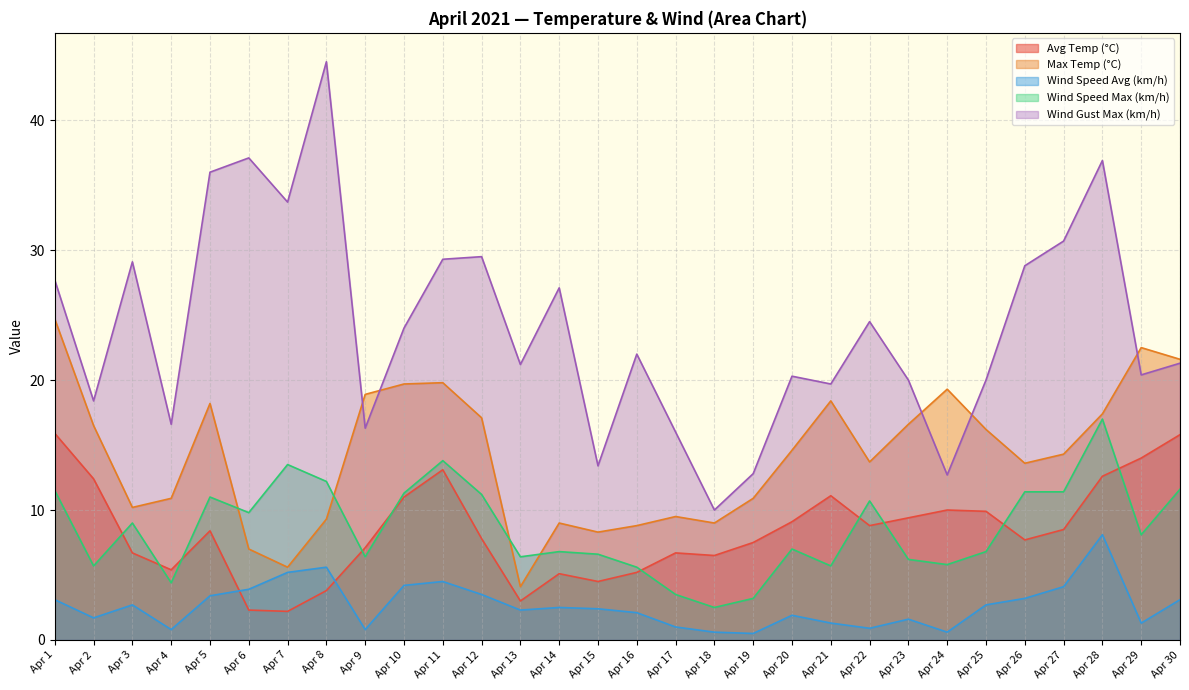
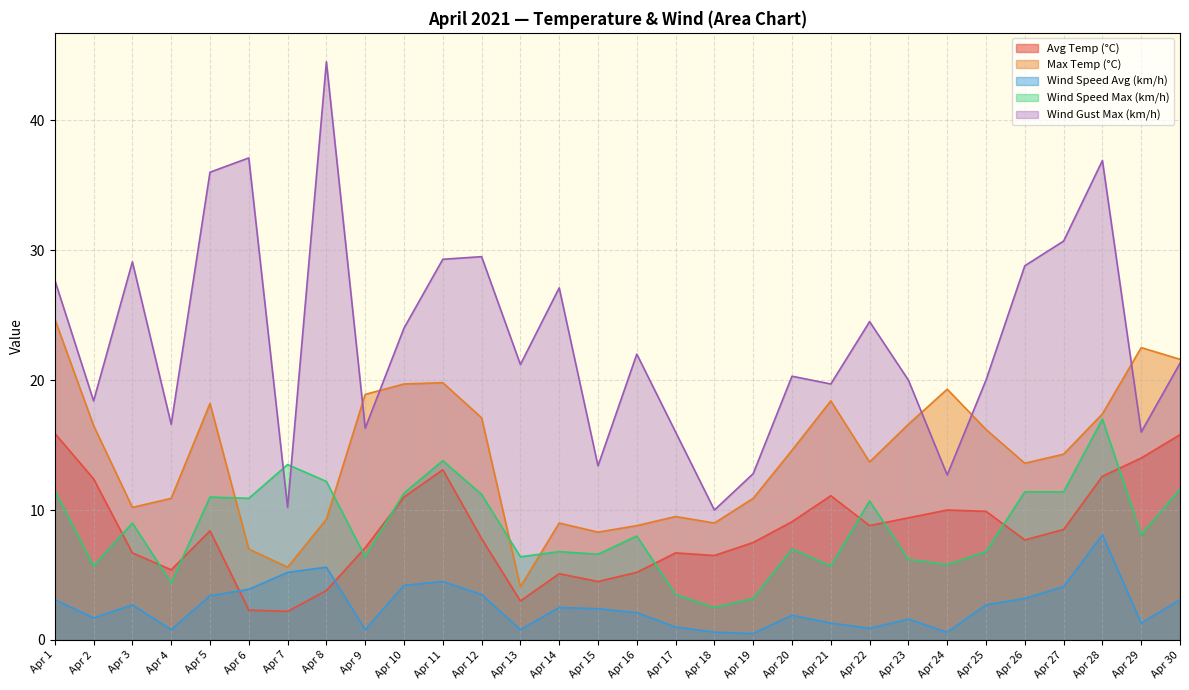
  {
    "Wind Speed Avg (km/h)": {
      "Apr 1": 3.1,
      "Apr 2": 1.7,
      "Apr 3": 2.7,
      "Apr 4": 0.8,
      "Apr 5": 3.4,
      "Apr 6": 3.9,
      "Apr 7": 5.2,
      "Apr 8": 5.6,
      "Apr 9": 0.8,
      "Apr 10": 4.2,
      "Apr 11": 4.5,
      "Apr 12": 3.5,
-     "Apr 13": 2.3,
+     "Apr 13": 0.8,
      "Apr 14": 2.5,
      "Apr 15": 2.4,
      "Apr 16": 2.1,
      "Apr 17": 1.0,
      "Apr 18": 0.6,
      "Apr 19": 0.5,
      "Apr 20": 1.9,
      "Apr 21": 1.3,
      "Apr 22": 0.9,
      "Apr 23": 1.6,
      "Apr 24": 0.6,
      "Apr 25": 2.7,
      "Apr 26": 3.2,
      "Apr 27": 4.1,
      "Apr 28": 8.1,
      "Apr 29": 1.3,
      "Apr 30": 3.1
    },
    "Wind Speed Max (km/h)": {
      "Apr 1": 11.5,
      "Apr 2": 5.7,
      "Apr 3": 9.0,
      "Apr 4": 4.4,
      "Apr 5": 11.0,
-     "Apr 6": 9.8,
+     "Apr 6": 10.9,
      "Apr 7": 13.5,
      "Apr 8": 12.2,
      "Apr 9": 6.4,
      "Apr 10": 11.3,
      "Apr 11": 13.8,
      "Apr 12": 11.2,
      "Apr 13": 6.4,
      "Apr 14": 6.8,
      "Apr 15": 6.6,
-     "Apr 16": 5.6,
+     "Apr 16": 8.0,
      "Apr 17": 3.5,
      "Apr 18": 2.5,
      "Apr 19": 3.2,
      "Apr 20": 7.0,
      "Apr 21": 5.7,
      "Apr 22": 10.7,
      "Apr 23": 6.2,
      "Apr 24": 5.8,
      "Apr 25": 6.8,
      "Apr 26": 11.4,
      "Apr 27": 11.4,
      "Apr 28": 17.0,
      "Apr 29": 8.1,
      "Apr 30": 11.6
    },
    "Wind Gust Max (km/h)": {
      "Apr 1": 27.7,
      "Apr 2": 18.4,
      "Apr 3": 29.1,
      "Apr 4": 16.6,
      "Apr 5": 36.0,
      "Apr 6": 37.1,
-     "Apr 7": 33.7,
+     "Apr 7": 10.2,
      "Apr 8": 44.5,
      "Apr 9": 16.3,
      "Apr 10": 24.0,
      "Apr 11": 29.3,
      "Apr 12": 29.5,
      "Apr 13": 21.2,
      "Apr 14": 27.1,
      "Apr 15": 13.4,
      "Apr 16": 22.0,
      "Apr 17": 16.0,
      "Apr 18": 10.0,
      "Apr 19": 12.8,
      "Apr 20": 20.3,
      "Apr 21": 19.7,
      "Apr 22": 24.5,
      "Apr 23": 20.0,
      "Apr 24": 12.7,
      "Apr 25": 20.0,
      "Apr 26": 28.8,
      "Apr 27": 30.7,
      "Apr 28": 36.9,
-     "Apr 29": 20.4,
+     "Apr 29": 16.0,
      "Apr 30": 21.3
    }
  }
